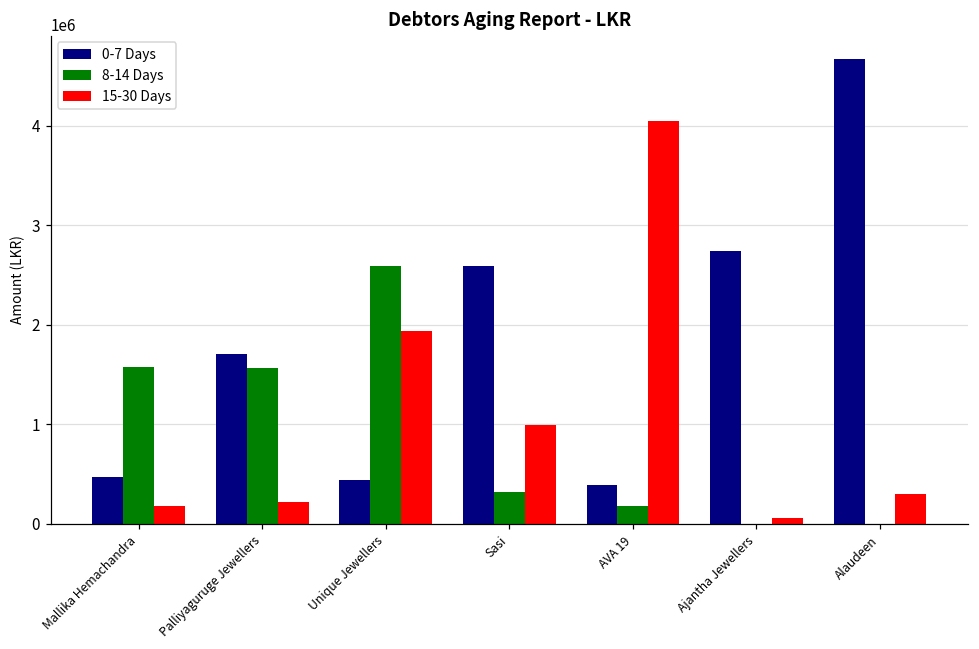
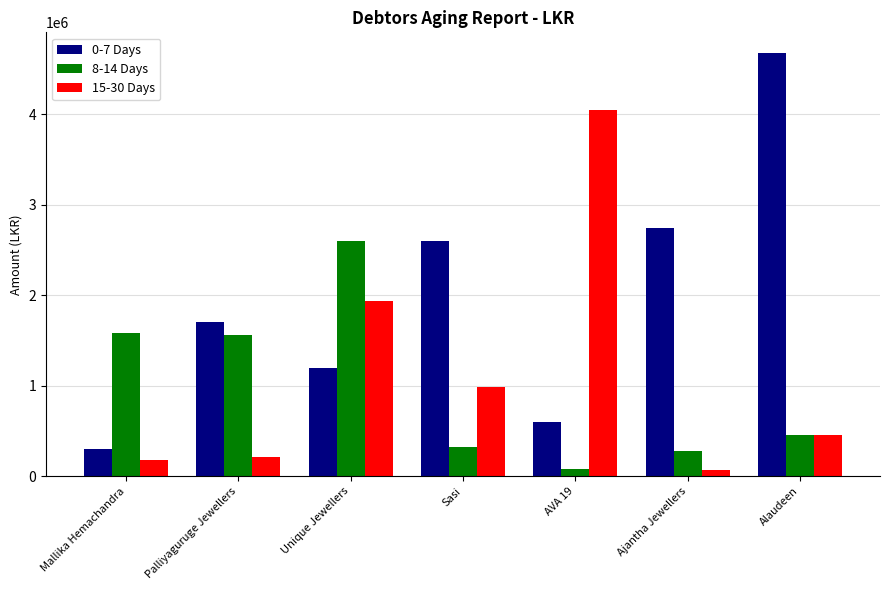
  {
    "0-7 Days": {
-     "Mallika Hemachandra": 500000,
+     "Mallika Hemachandra": 300000,
      "Palliyaguruge Jewellers": 1700000,
-     "Unique Jewellers": 400000,
+     "Unique Jewellers": 1200000,
      "Sasi": 2600000,
-     "AVA 19": 400000,
+     "AVA 19": 600000,
      "Ajantha Jewellers": 2700000,
      "Alaudeen": 4700000
    },
    "8-14 Days": {
      "Mallika Hemachandra": 1600000,
      "Palliyaguruge Jewellers": 1600000,
      "Unique Jewellers": 2600000,
      "Sasi": 300000,
-     "AVA 19": 200000,
-     "Ajantha Jewellers": 0,
-     "Alaudeen": 0
+     "AVA 19": 100000,
+     "Ajantha Jewellers": 300000,
+     "Alaudeen": 500000
    },
    "15-30 Days": {
      "Mallika Hemachandra": 200000,
      "Palliyaguruge Jewellers": 200000,
      "Unique Jewellers": 1900000,
      "Sasi": 1000000,
      "AVA 19": 4000000,
      "Ajantha Jewellers": 100000,
-     "Alaudeen": 300000
+     "Alaudeen": 500000
    }
  }
